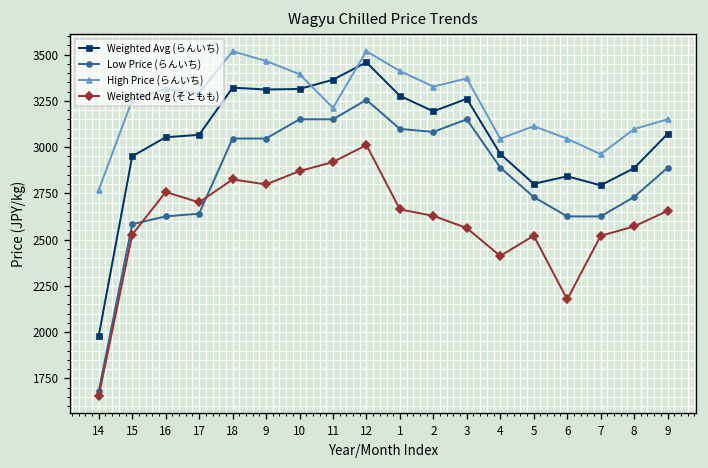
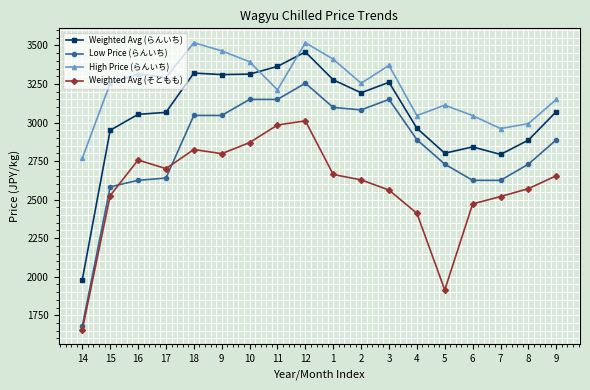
  {
    "Weighted Avg (らんいち)": {
      "14": 1980,
      "15": 2950,
      "16": 3050,
      "17": 3070,
      "18": 3320,
      "10": 3310,
      "11": 3360,
      "12": 3460,
      "1": 3280,
      "2": 3190,
      "3": 3260,
      "4": 2960,
      "5": 2800,
      "6": 2840,
      "7": 2790,
      "8": 2890
    },
    "Low Price (らんいち)": {
      "14": 1680,
      "15": 2580,
      "16": 2630,
      "17": 2640,
      "18": 3050,
      "10": 3150,
      "11": 3150,
      "12": 3260,
      "1": 3100,
      "2": 3080,
      "3": 3150,
      "4": 2890,
      "5": 2730,
      "6": 2630,
      "7": 2630,
      "8": 2730
    },
    "High Price (らんいち)": {
      "14": 2770,
      "18": 3520,
      "10": 3390,
      "11": 3210,
      "12": 3520,
      "1": 3410,
-     "2": 3330,
+     "2": 3260,
      "3": 3370,
      "4": 3050,
      "5": 3110,
      "6": 3050,
      "7": 2960,
-     "8": 3100
+     "8": 2990
    },
    "Weighted Avg (そともも)": {
      "14": 1660,
      "15": 2530,
      "16": 2760,
      "17": 2700,
      "18": 2830,
      "10": 2870,
-     "11": 2920,
+     "11": 2980,
      "12": 3010,
      "1": 2660,
      "2": 2630,
      "3": 2560,
      "4": 2410,
-     "5": 2520,
-     "6": 2180,
+     "5": 1910,
+     "6": 2470,
      "7": 2520,
      "8": 2570
    }
  }
